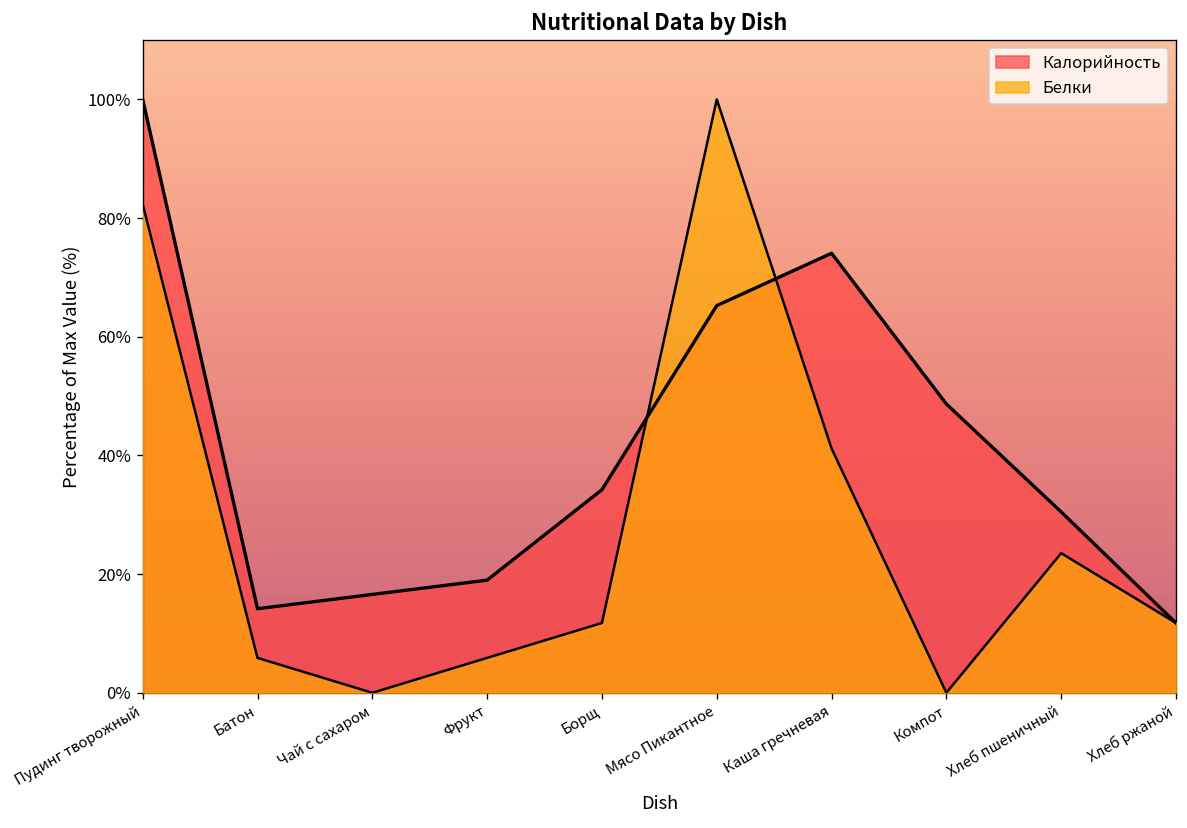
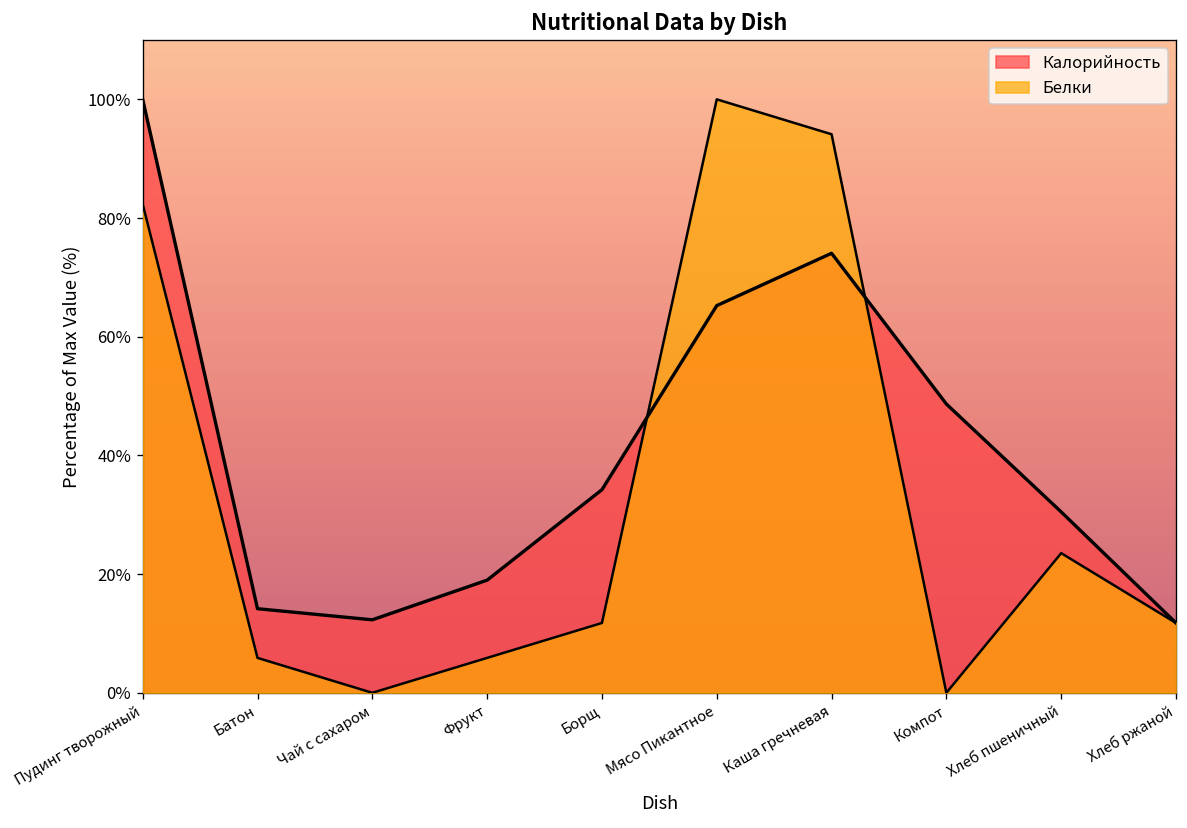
  {
    "Калорийность": {
      "Пудинг творожный": "100%",
      "Батон": "14%",
-     "Чай с сахаром": "17%",
+     "Чай с сахаром": "12%",
      "Фрукт": "19%",
      "Борщ": "34%",
      "Мясо Пикантное": "65%",
      "Каша гречневая": "74%",
      "Компот": "49%",
      "Хлеб пшеничный": "30%"
    },
    "Белки": {
      "Пудинг творожный": "82%",
      "Батон": "6%",
      "Чай с сахаром": "0%",
      "Фрукт": "6%",
      "Борщ": "12%",
      "Мясо Пикантное": "100%",
-     "Каша гречневая": "41%",
+     "Каша гречневая": "94%",
      "Компот": "0%",
      "Хлеб пшеничный": "24%"
    }
  }
